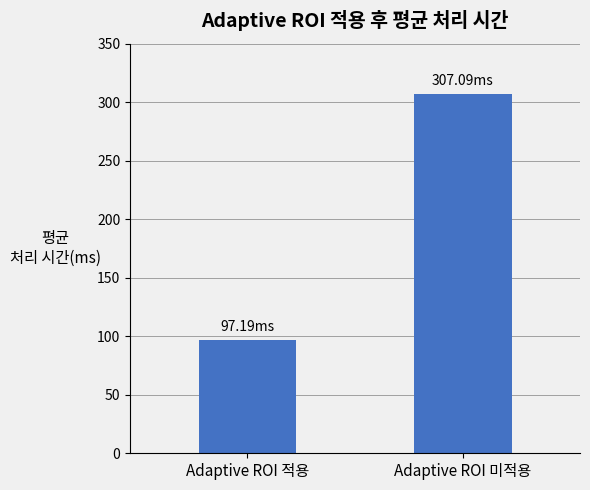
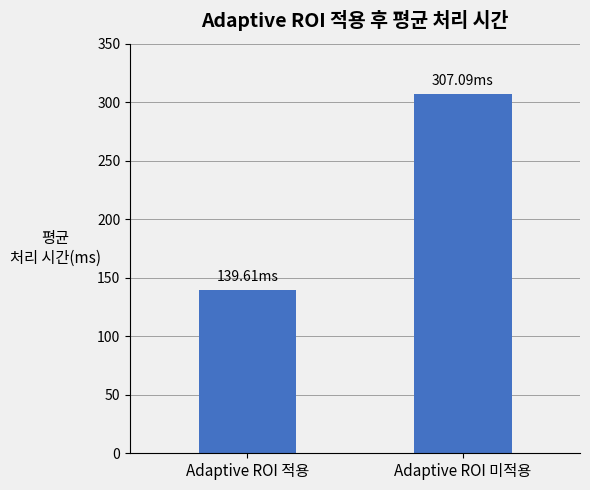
  {
-   "Adaptive ROI 적용": 97.19,
+   "Adaptive ROI 적용": 139.61,
    "Adaptive ROI 미적용": 307.09
  }
